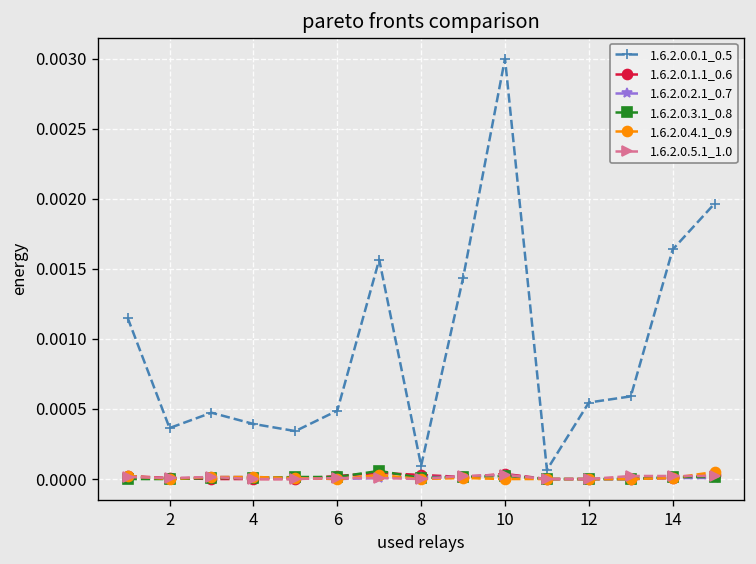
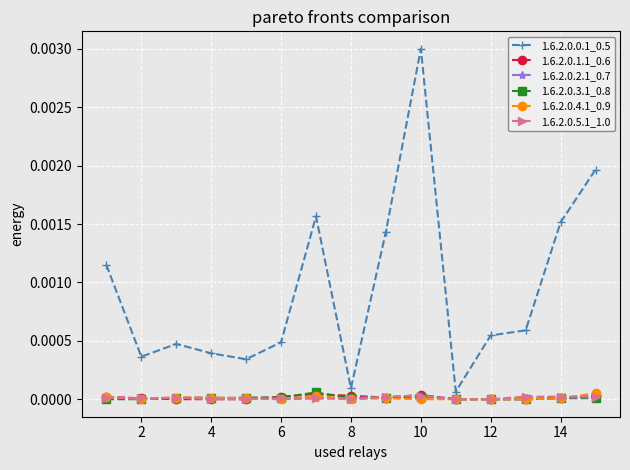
  {
    "1.6.2.0.0.1_0.5": {
      "2": 0.00036,
      "4": 0.00039,
      "6": 0.00049,
      "8": 0.00009,
      "10": 0.00300,
      "12": 0.00055,
-     "14": 0.00164
+     "14": 0.00151
    }
  }
